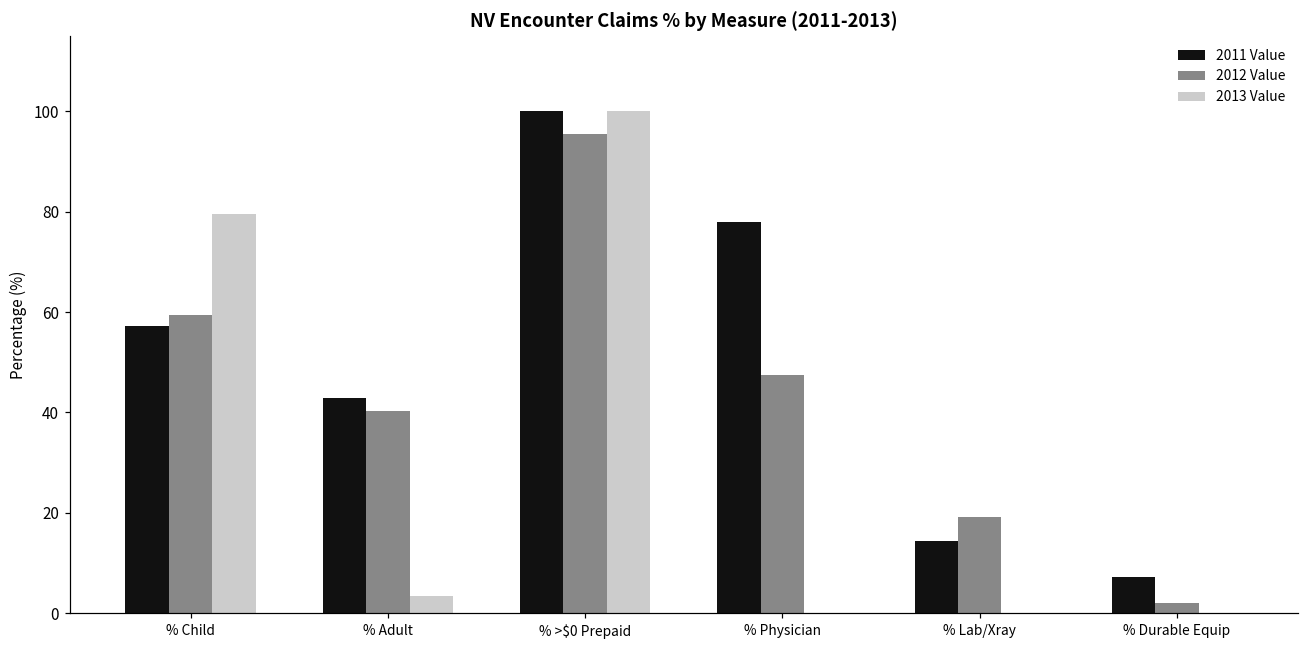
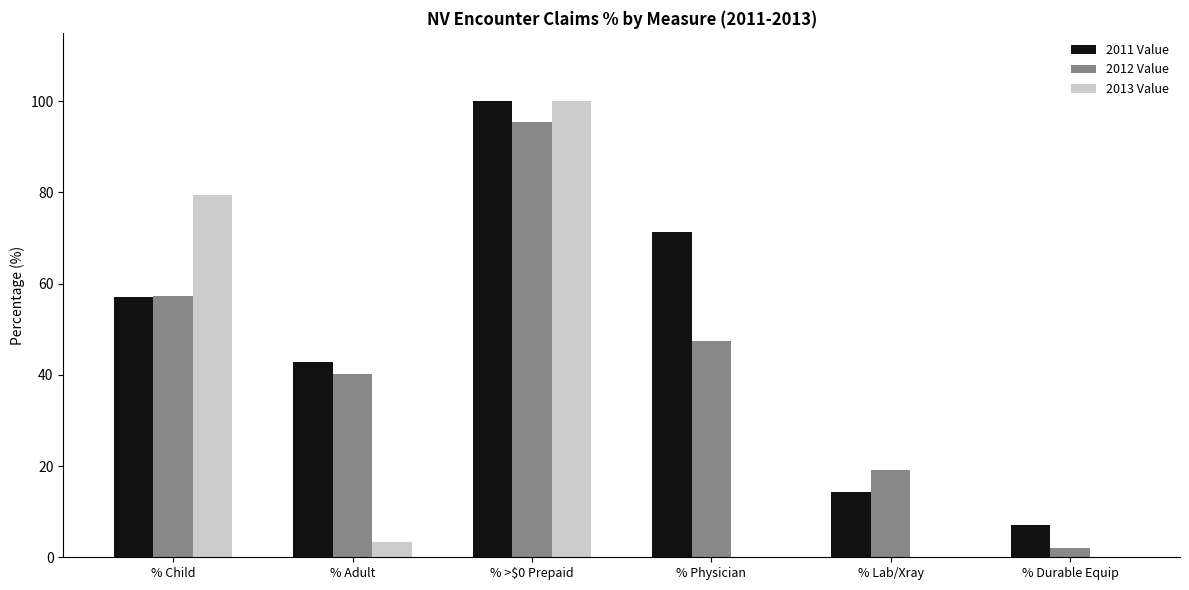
  {
    "2011 Value": {
      "% Child": 57,
      "% Adult": 43,
      "% >$0 Prepaid": 100,
-     "% Physician": 78,
+     "% Physician": 71,
      "% Lab/Xray": 14,
      "% Durable Equip": 7
    },
    "2012 Value": {
-     "% Child": 59,
+     "% Child": 57,
      "% Adult": 40,
      "% >$0 Prepaid": 96,
      "% Physician": 47,
      "% Lab/Xray": 19,
      "% Durable Equip": 2
    },
    "2013 Value": {
      "% Child": 79,
      "% Adult": 3,
      "% >$0 Prepaid": 100,
      "% Physician": 0,
      "% Lab/Xray": 0,
      "% Durable Equip": 0
    }
  }
